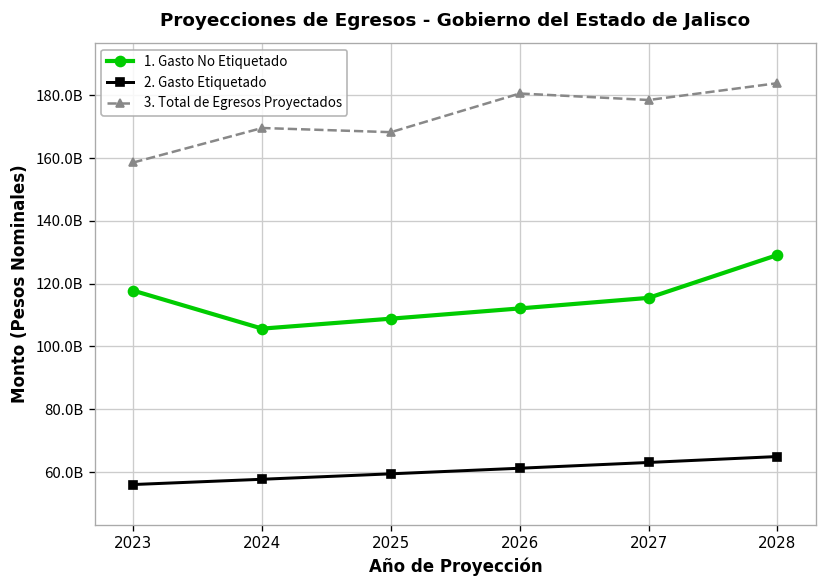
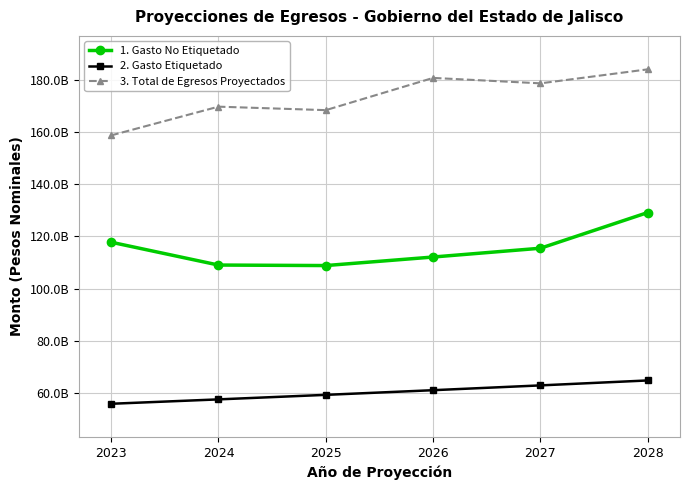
  {
    "1. Gasto No Etiquetado": {
      "2023": 118000000000,
-     "2024": 106000000000,
+     "2024": 109000000000,
      "2025": 109000000000,
      "2026": 112000000000,
      "2027": 115000000000,
      "2028": 129000000000
    },
    "2. Gasto Etiquetado": {
      "2023": 56000000000,
      "2024": 58000000000,
      "2025": 59000000000,
      "2026": 61000000000,
      "2027": 63000000000,
      "2028": 65000000000
    },
    "3. Total de Egresos Proyectados": {
      "2023": 159000000000,
      "2024": 170000000000,
      "2025": 168000000000,
      "2026": 181000000000,
      "2027": 179000000000,
      "2028": 184000000000
    }
  }
